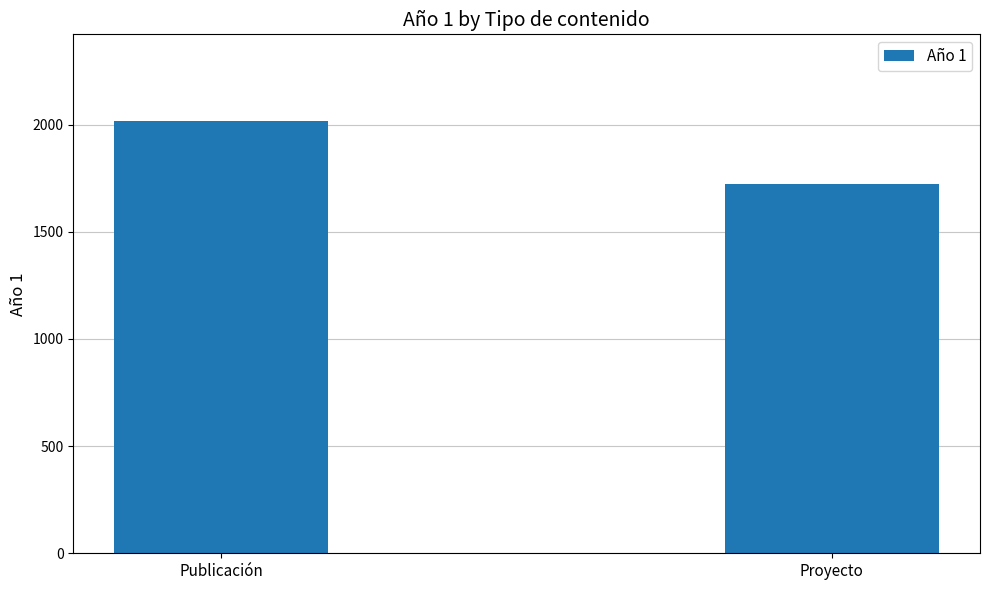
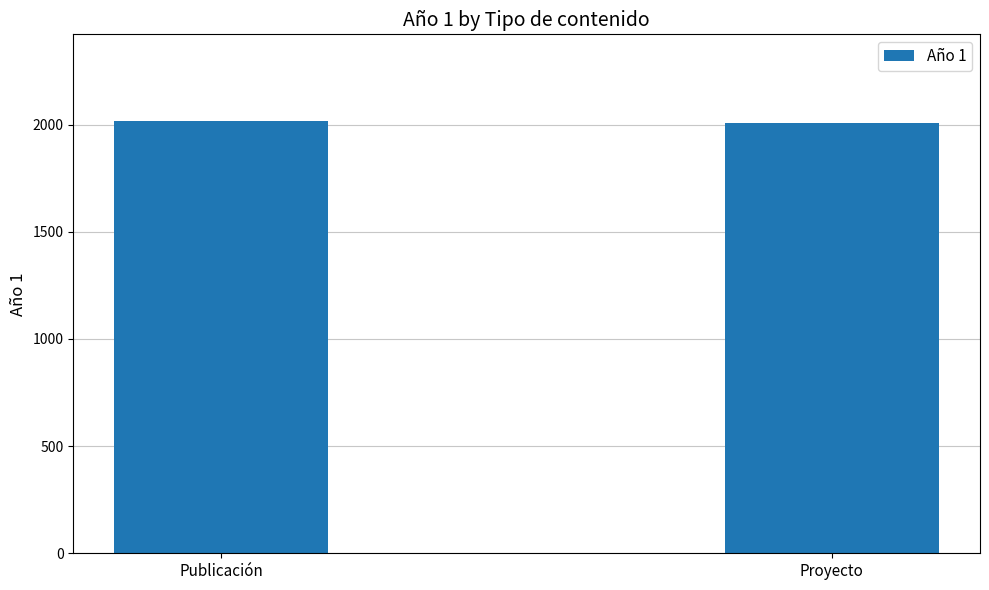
  {
    "Publicación": 2020,
-   "Proyecto": 1720
+   "Proyecto": 2010
  }
